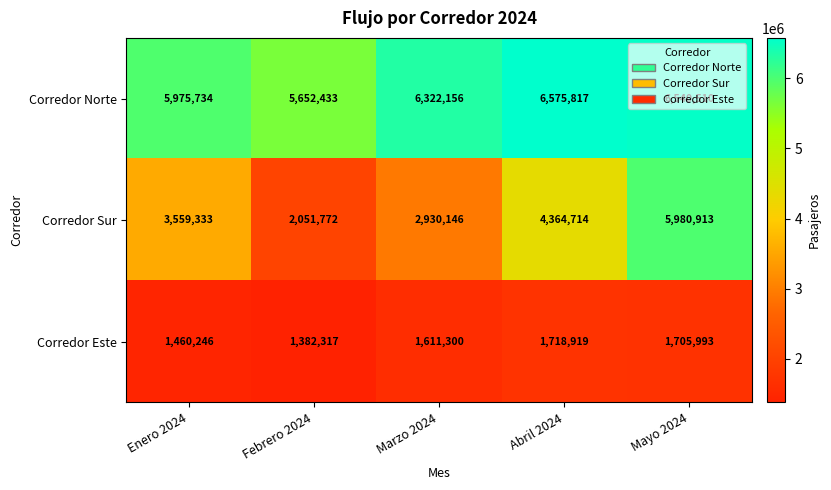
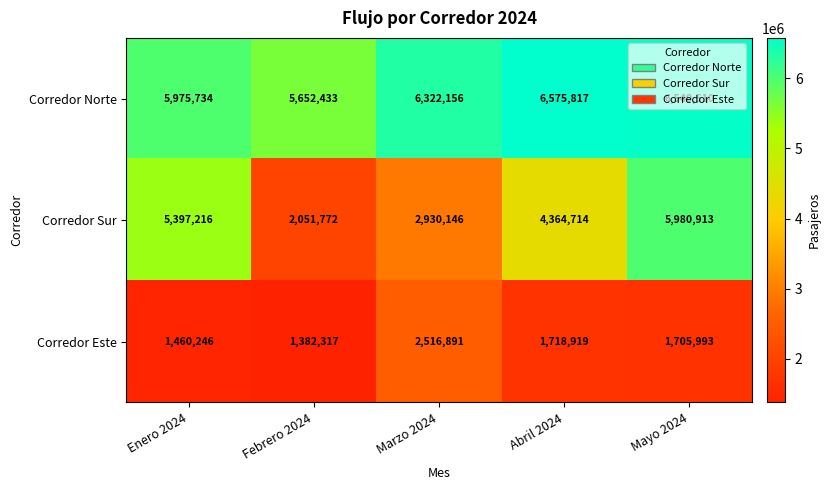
  {
    "Corredor Norte": {
      "Enero 2024": "5,975,734",
      "Febrero 2024": "5,652,433",
      "Marzo 2024": "6,322,156",
      "Abril 2024": "6,575,817"
    },
    "Corredor Sur": {
-     "Enero 2024": "3,559,333",
+     "Enero 2024": "5,397,216",
      "Febrero 2024": "2,051,772",
      "Marzo 2024": "2,930,146",
      "Abril 2024": "4,364,714",
      "Mayo 2024": "5,980,913"
    },
    "Corredor Este": {
      "Enero 2024": "1,460,246",
      "Febrero 2024": "1,382,317",
-     "Marzo 2024": "1,611,300",
+     "Marzo 2024": "2,516,891",
      "Abril 2024": "1,718,919",
      "Mayo 2024": "1,705,993"
    }
  }
